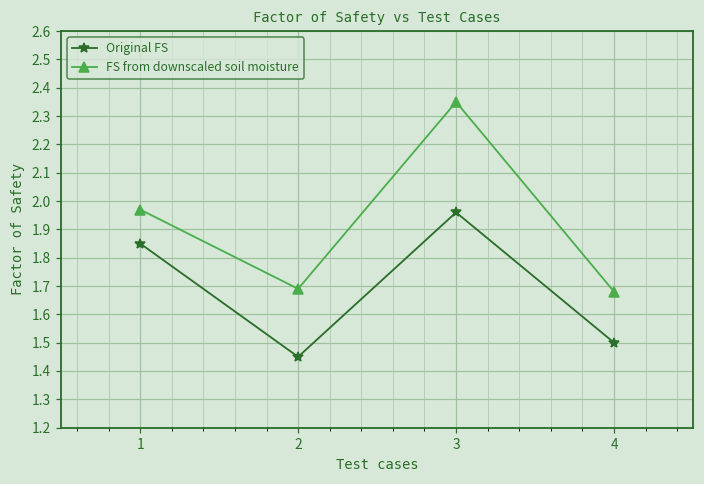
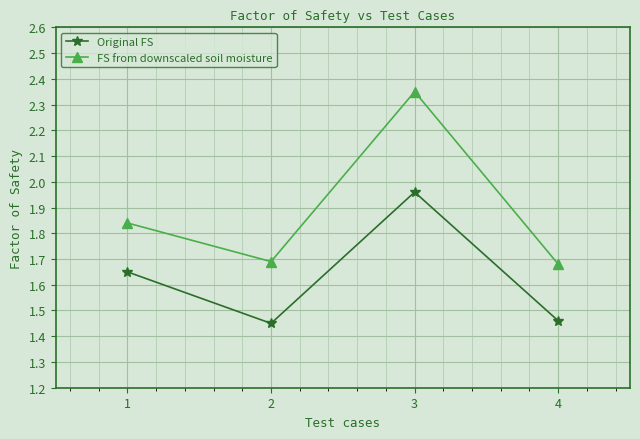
  {
    "Original FS": {
-     "1": 1.85,
+     "1": 1.65,
      "2": 1.45,
      "3": 1.96,
-     "4": 1.50
+     "4": 1.46
    },
    "FS from downscaled soil moisture": {
-     "1": 1.97,
+     "1": 1.84,
      "2": 1.69,
      "3": 2.35,
      "4": 1.68
    }
  }
